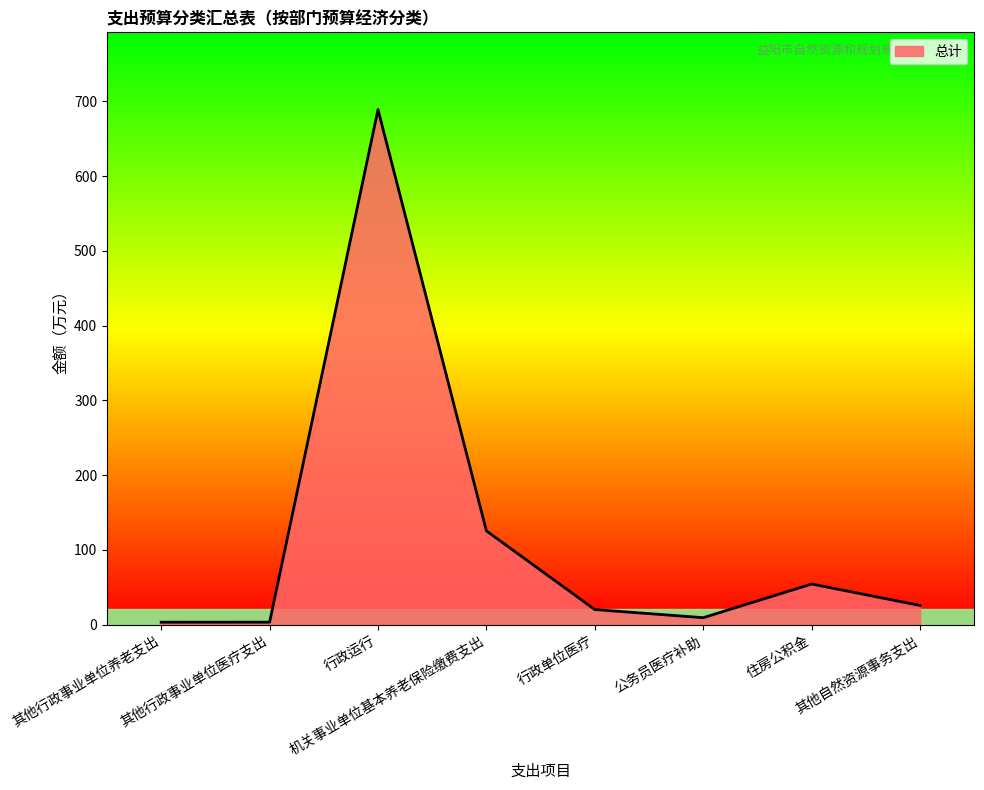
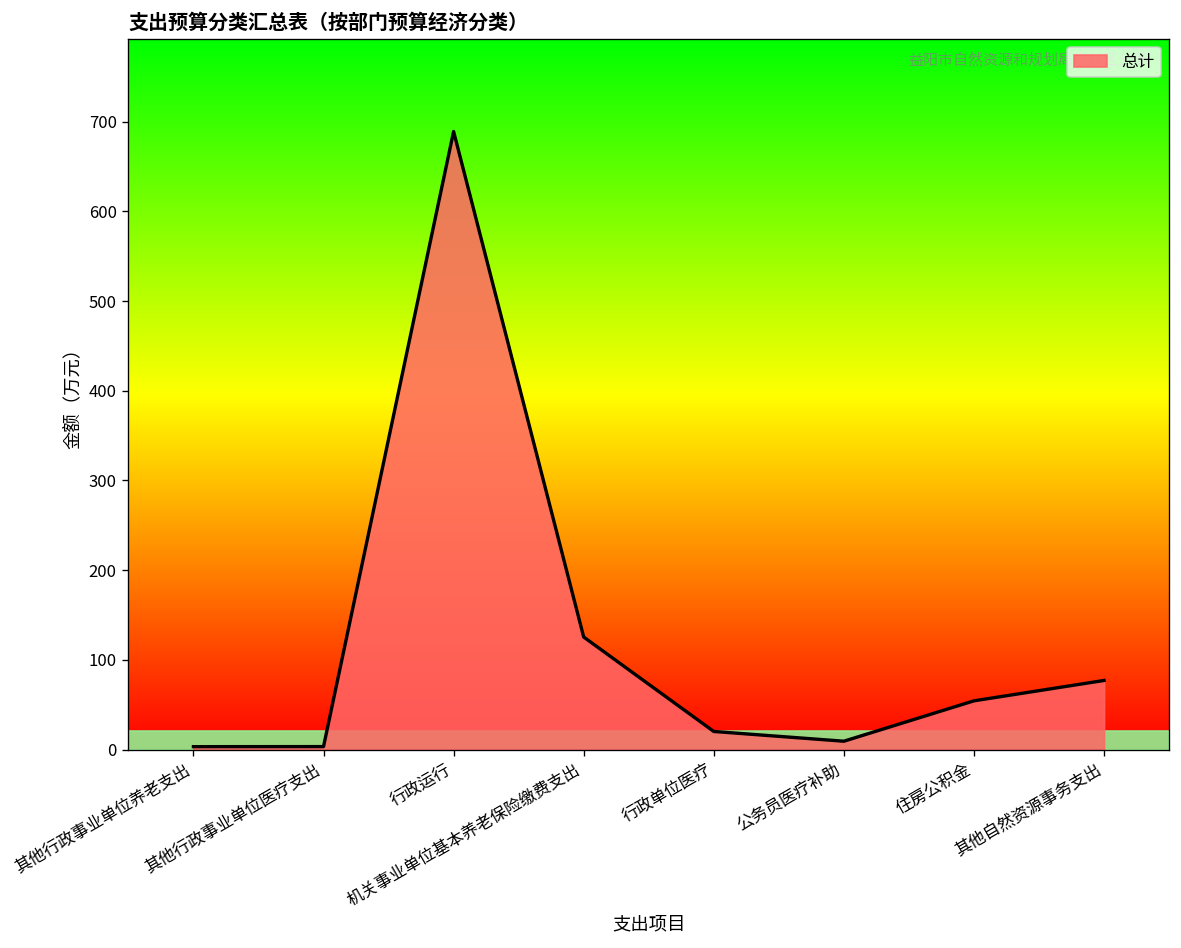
  {
    "行政运行": 690,
    "机关事业单位基本养老保险缴费支出": 130,
    "住房公积金": 50,
-   "其他自然资源事务支出": 30
+   "其他自然资源事务支出": 80
  }
